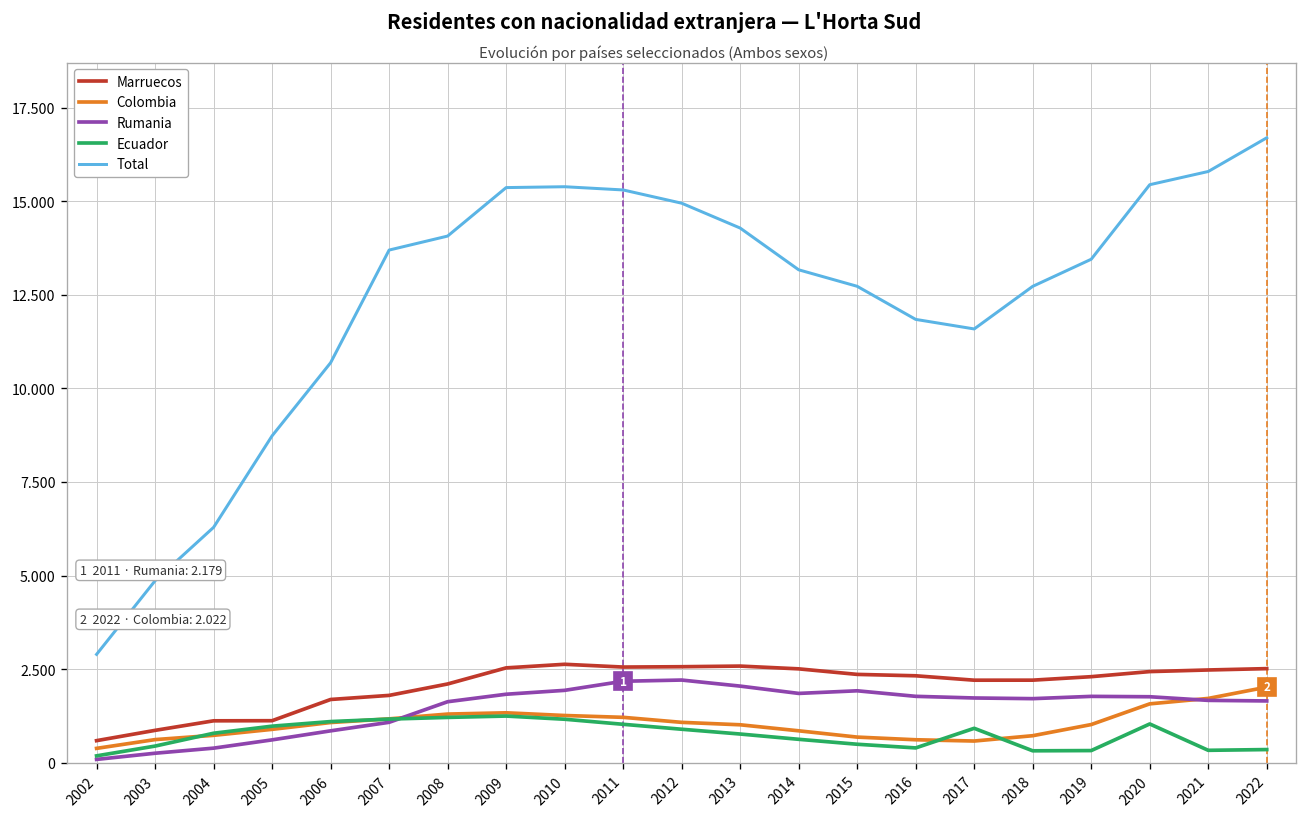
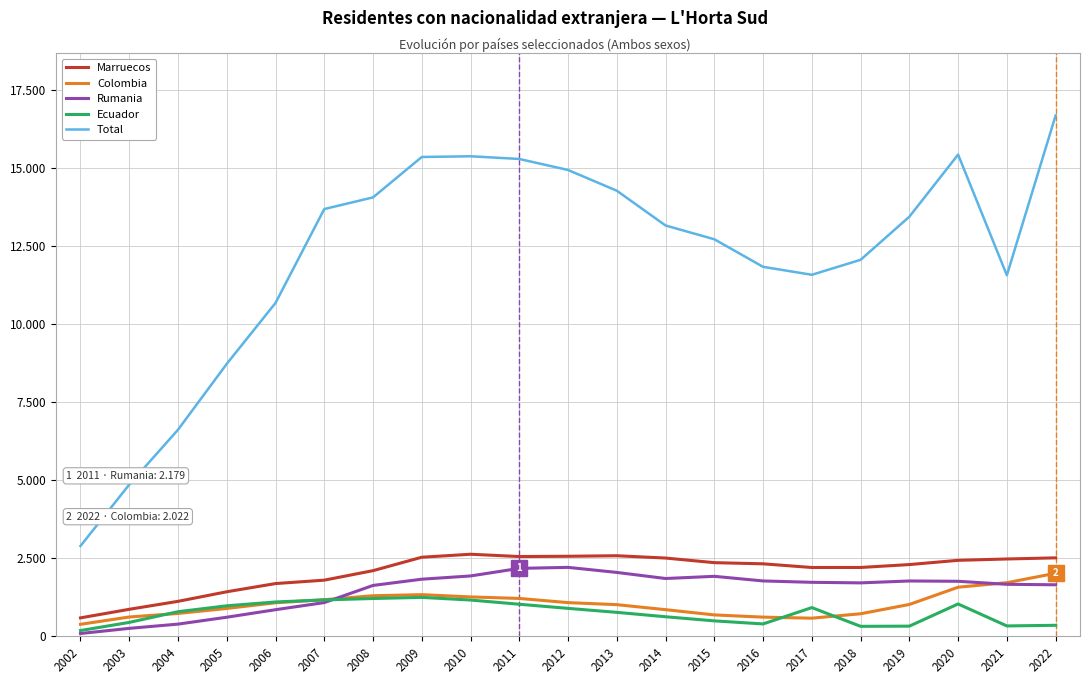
  {
    "Marruecos": {
      "2002": 0.6,
      "2003": 0.9,
      "2004": 1.1,
-     "2005": 1.1,
+     "2005": 1.4,
      "2006": 1.7,
      "2007": 1.8,
      "2008": 2.1,
      "2009": 2.5,
      "2010": 2.6,
      "2011": 2.6,
      "2012": 2.6,
      "2013": 2.6,
      "2014": 2.5,
      "2015": 2.4,
      "2016": 2.3,
      "2017": 2.2,
      "2018": 2.2,
      "2019": 2.3,
      "2020": 2.4,
      "2021": 2.5,
      "2022": 2.5
    },
    "Ecuador": {
      "2002": 0.2,
      "2003": 0.4,
      "2005": 1.0,
      "2008": 1.2,
      "2009": 1.2,
      "2010": 1.2,
      "2011": 1.0,
      "2012": 0.9,
      "2013": 0.8,
      "2014": 0.6,
      "2015": 0.5,
      "2016": 0.4,
      "2017": 0.9,
      "2018": 0.3,
      "2019": 0.3,
      "2020": 1.0,
      "2021": 0.3,
      "2022": 0.4
    },
    "Total": {
-     "2004": 6.3,
+     "2004": 6.6,
      "2005": 8.7,
      "2006": 10.7,
      "2007": 13.7,
      "2008": 14.1,
      "2009": 15.4,
      "2010": 15.4,
      "2011": 15.3,
      "2012": 14.9,
      "2013": 14.3,
      "2014": 13.2,
      "2015": 12.7,
      "2016": 11.8,
      "2017": 11.6,
-     "2018": 12.7,
+     "2018": 12.1,
      "2019": 13.5,
      "2020": 15.4,
-     "2021": 15.8,
+     "2021": 11.6,
      "2022": 16.7
    }
  }
